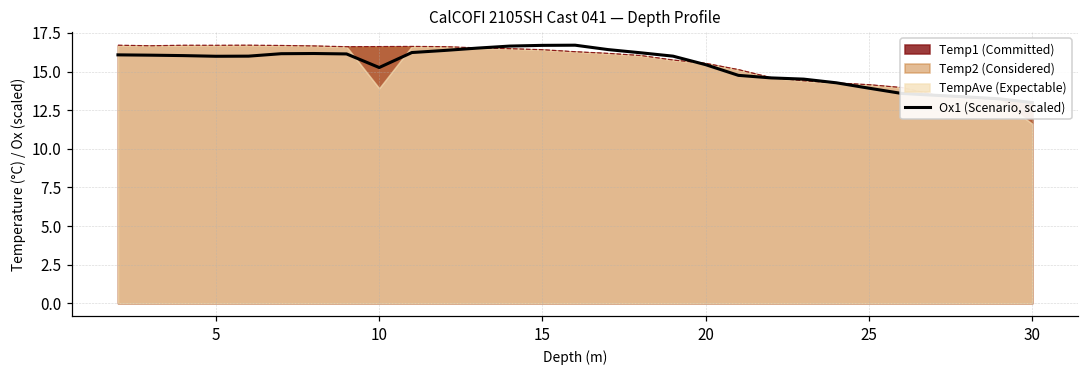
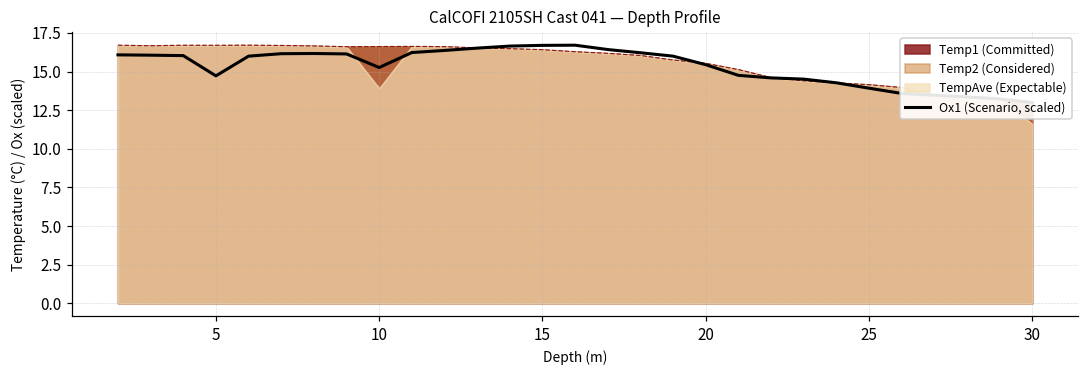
  {
    "Ox1 (Scenario, scaled)": {
-     "5": 16.0,
+     "5": 14.7,
      "10": 15.3,
      "15": 16.7,
      "25": 13.9
    },
    "TempAve (Expectable)": {
      "10": 13.9,
      "30": 11.6
    }
  }
